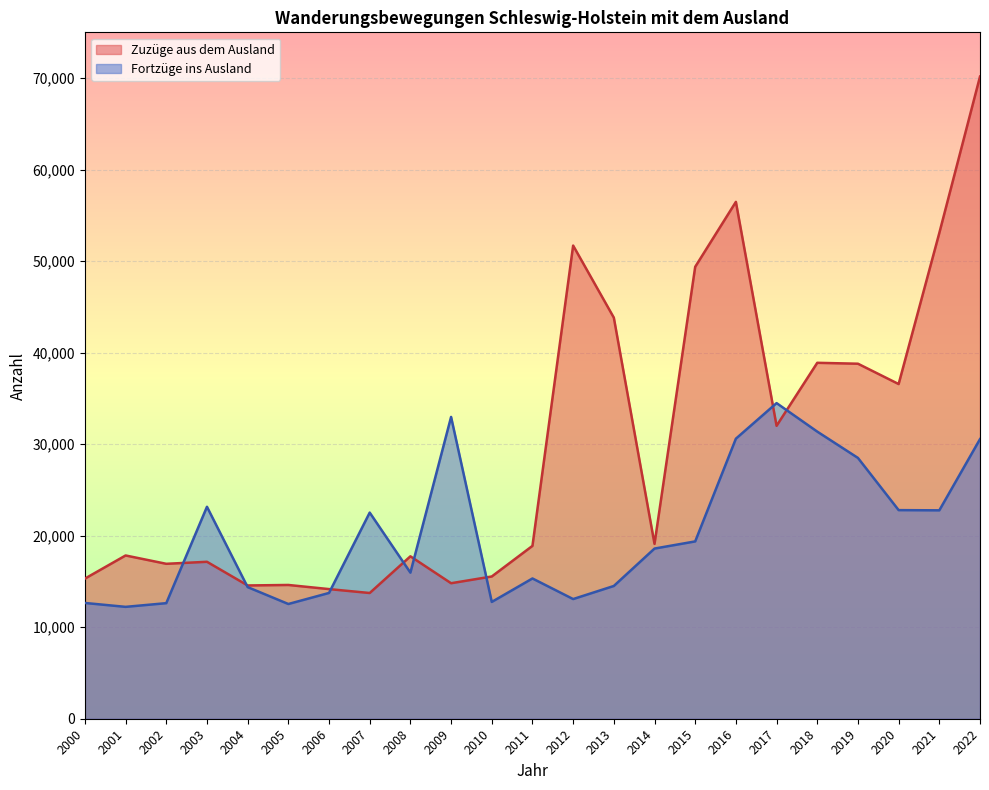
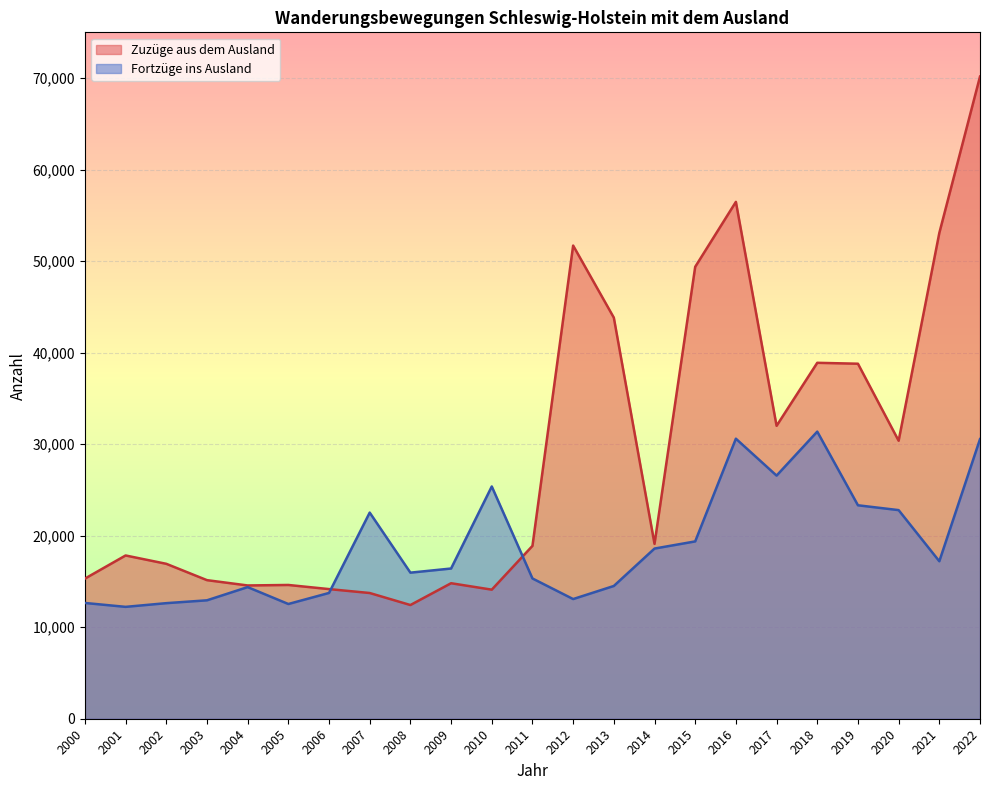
  {
    "Zuzüge aus dem Ausland": {
      "2000": "15,000",
      "2001": "18,000",
      "2002": "17,000",
-     "2003": "17,000",
+     "2003": "15,000",
      "2005": "15,000",
      "2006": "14,000",
      "2007": "14,000",
-     "2008": "18,000",
+     "2008": "12,000",
      "2009": "15,000",
-     "2010": "16,000",
+     "2010": "14,000",
      "2011": "19,000",
      "2012": "52,000",
      "2013": "44,000",
      "2014": "19,000",
      "2015": "49,000",
      "2016": "56,000",
      "2017": "32,000",
      "2018": "39,000",
      "2019": "39,000",
-     "2020": "37,000",
+     "2020": "30,000",
      "2021": "53,000",
      "2022": "70,000"
    },
    "Fortzüge ins Ausland": {
      "2000": "13,000",
      "2001": "12,000",
      "2002": "13,000",
-     "2003": "23,000",
+     "2003": "13,000",
      "2005": "13,000",
      "2006": "14,000",
      "2007": "23,000",
      "2008": "16,000",
-     "2009": "33,000",
-     "2010": "13,000",
+     "2009": "16,000",
+     "2010": "25,000",
      "2011": "15,000",
      "2012": "13,000",
      "2013": "15,000",
      "2014": "19,000",
      "2015": "19,000",
      "2016": "31,000",
-     "2017": "34,000",
+     "2017": "27,000",
      "2018": "31,000",
-     "2019": "28,000",
+     "2019": "23,000",
      "2020": "23,000",
-     "2021": "23,000",
+     "2021": "17,000",
      "2022": "31,000"
    }
  }
